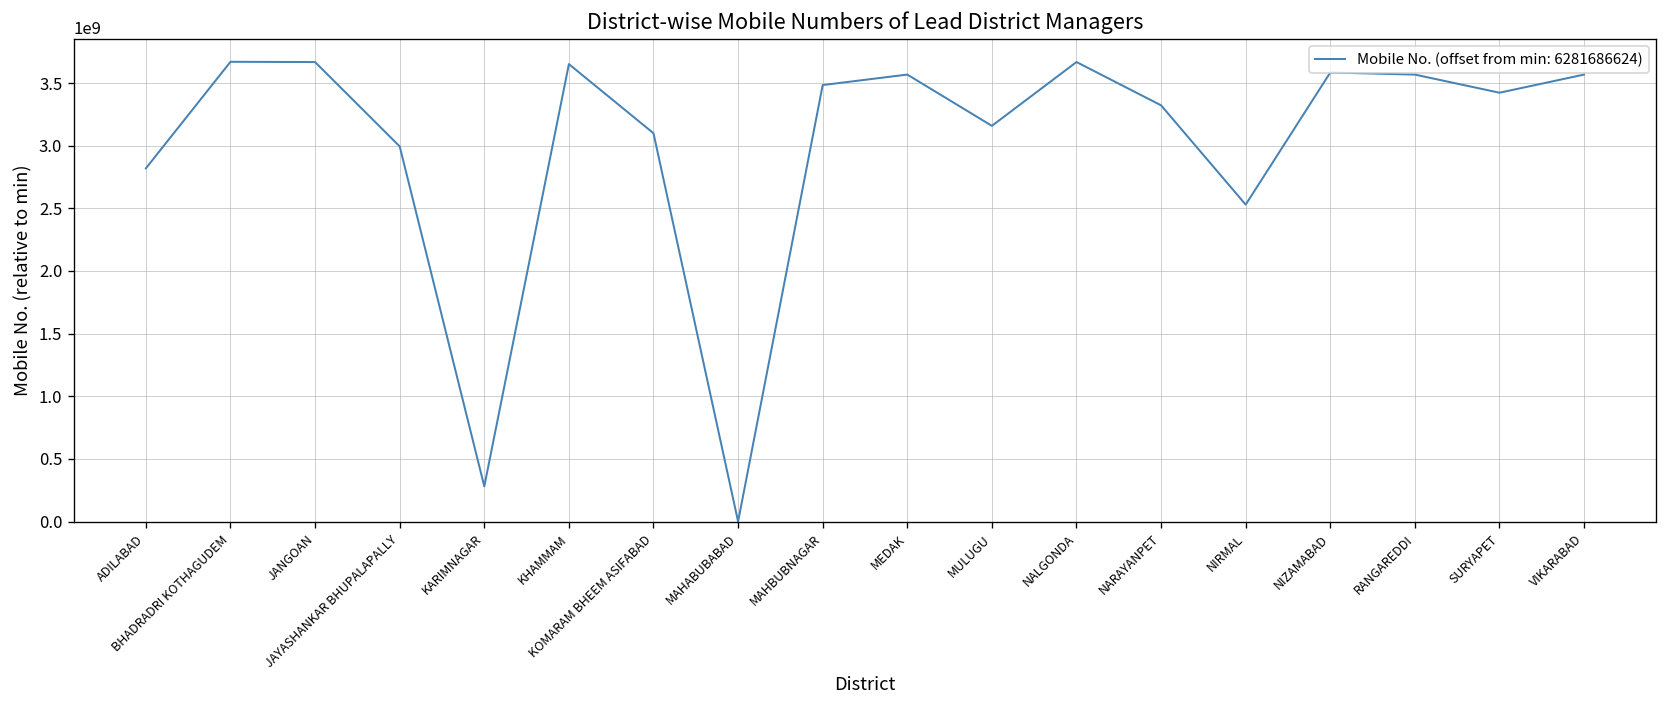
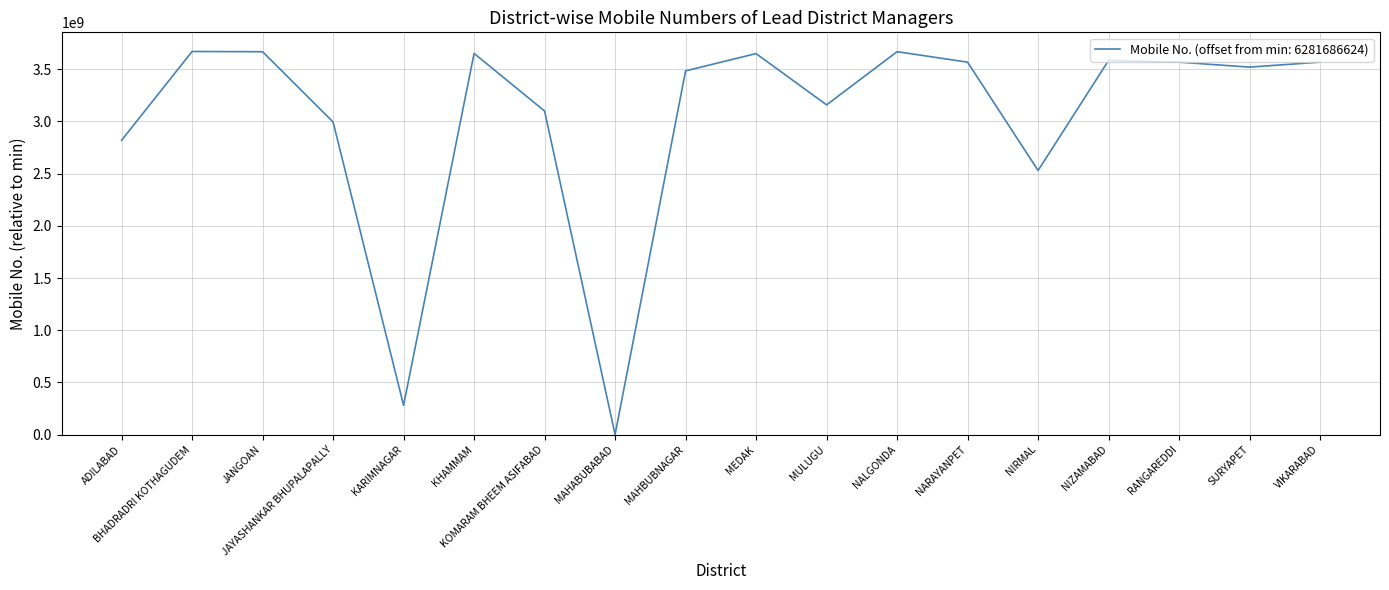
  {
    "ADILABAD": 2820000000,
    "BHADRADRI KOTHAGUDEM": 3670000000,
    "JANGOAN": 3670000000,
    "JAYASHANKAR BHUPALAPALLY": 2990000000,
    "KARIMNAGAR": 280000000,
    "KHAMMAM": 3650000000,
    "KOMARAM BHEEM ASIFABAD": 3100000000,
    "MAHABUBABAD": 0,
    "MAHBUBNAGAR": 3480000000,
-   "MEDAK": 3570000000,
+   "MEDAK": 3650000000,
    "MULUGU": 3160000000,
    "NALGONDA": 3670000000,
-   "NARAYANPET": 3320000000,
+   "NARAYANPET": 3570000000,
    "NIRMAL": 2530000000,
    "RANGAREDDI": 3570000000,
-   "SURYAPET": 3420000000,
+   "SURYAPET": 3520000000,
    "VIKARABAD": 3570000000
  }
